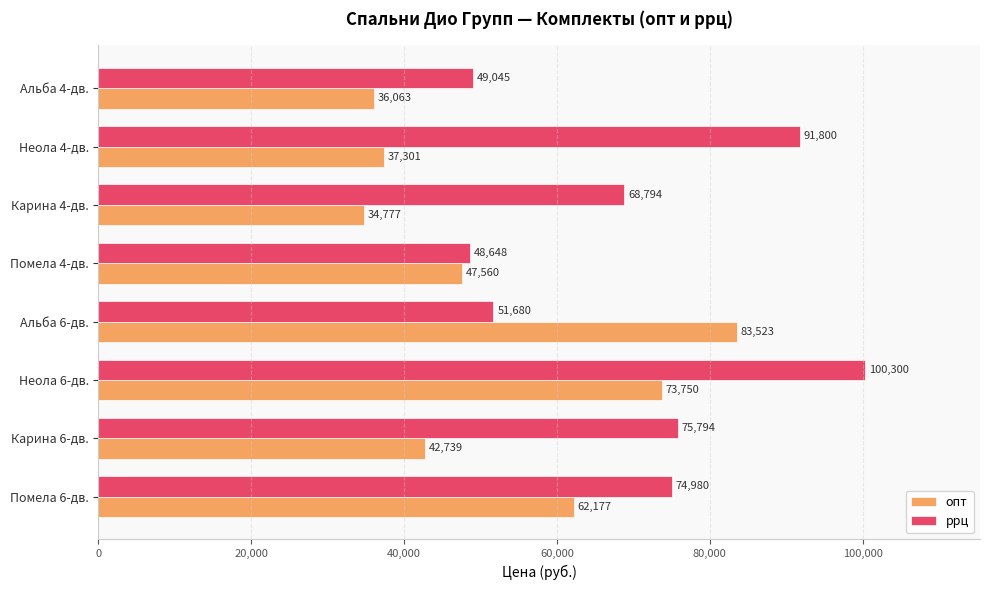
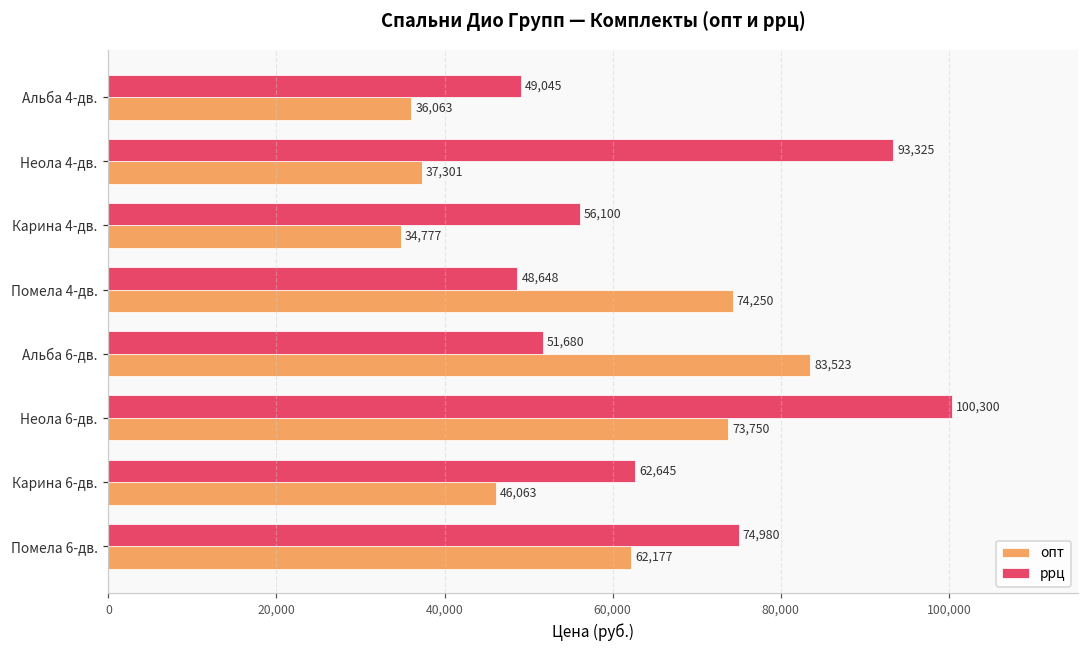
  {
    "опт": {
      "Альба 4-дв.": "36,063",
      "Неола 4-дв.": "37,301",
      "Карина 4-дв.": "34,777",
-     "Помела 4-дв.": "47,560",
+     "Помела 4-дв.": "74,250",
      "Альба 6-дв.": "83,523",
      "Неола 6-дв.": "73,750",
-     "Карина 6-дв.": "42,739",
+     "Карина 6-дв.": "46,063",
      "Помела 6-дв.": "62,177"
    },
    "ррц": {
      "Альба 4-дв.": "49,045",
-     "Неола 4-дв.": "91,800",
-     "Карина 4-дв.": "68,794",
+     "Неола 4-дв.": "93,325",
+     "Карина 4-дв.": "56,100",
      "Помела 4-дв.": "48,648",
      "Альба 6-дв.": "51,680",
      "Неола 6-дв.": "100,300",
-     "Карина 6-дв.": "75,794",
+     "Карина 6-дв.": "62,645",
      "Помела 6-дв.": "74,980"
    }
  }
